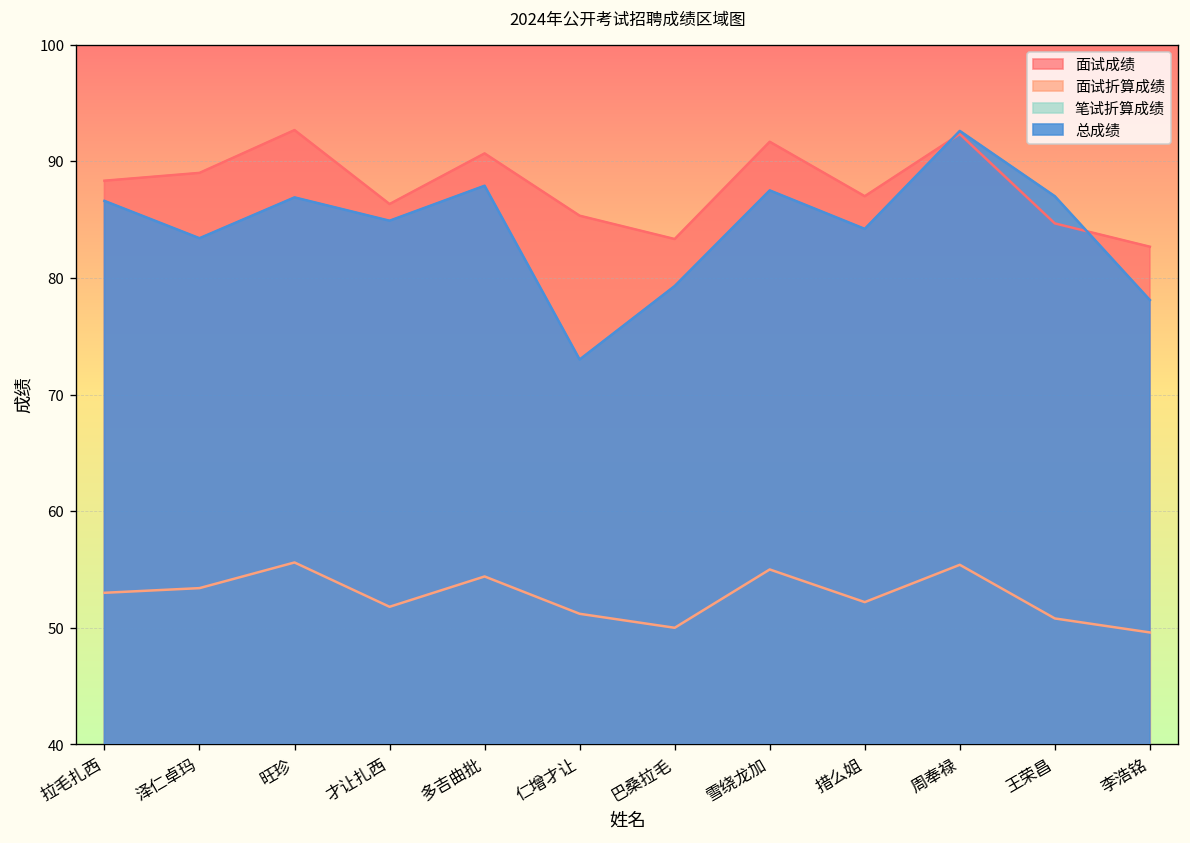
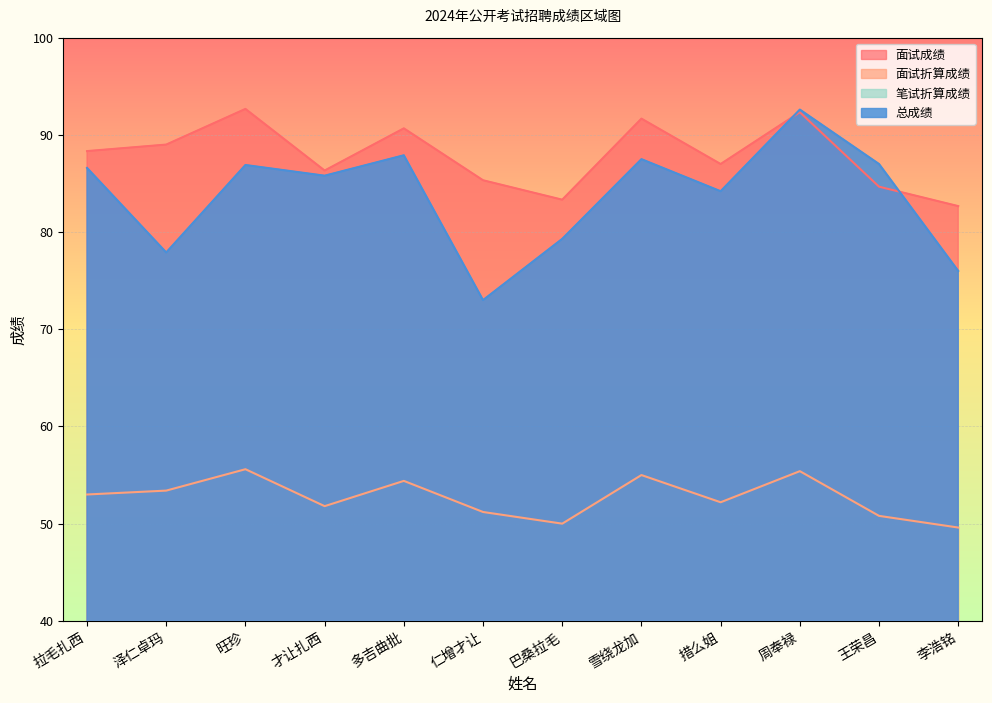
  {
    "总成绩": {
      "拉毛扎西": 87,
-     "泽仁卓玛": 83,
+     "泽仁卓玛": 78,
      "旺珍": 87,
-     "才让扎西": 85,
+     "才让扎西": 86,
      "多吉曲批": 88,
      "仁增才让": 73,
      "巴桑拉毛": 79,
      "雪绕龙加": 88,
      "措么姐": 84,
      "周奉禄": 93,
      "王荣昌": 87,
-     "李浩铭": 78
+     "李浩铭": 76
    }
  }
